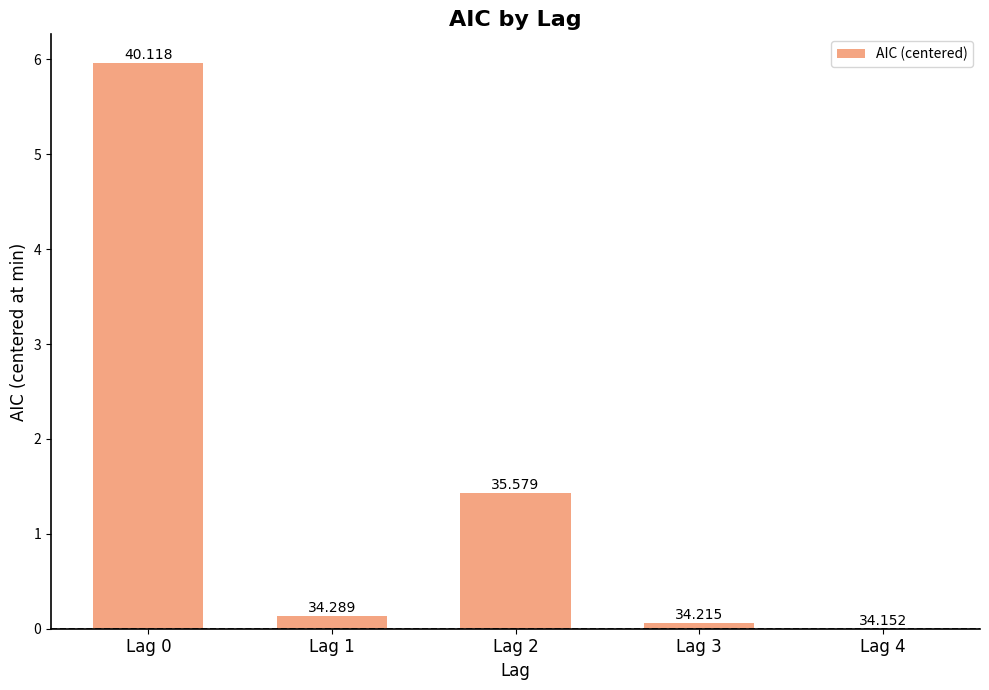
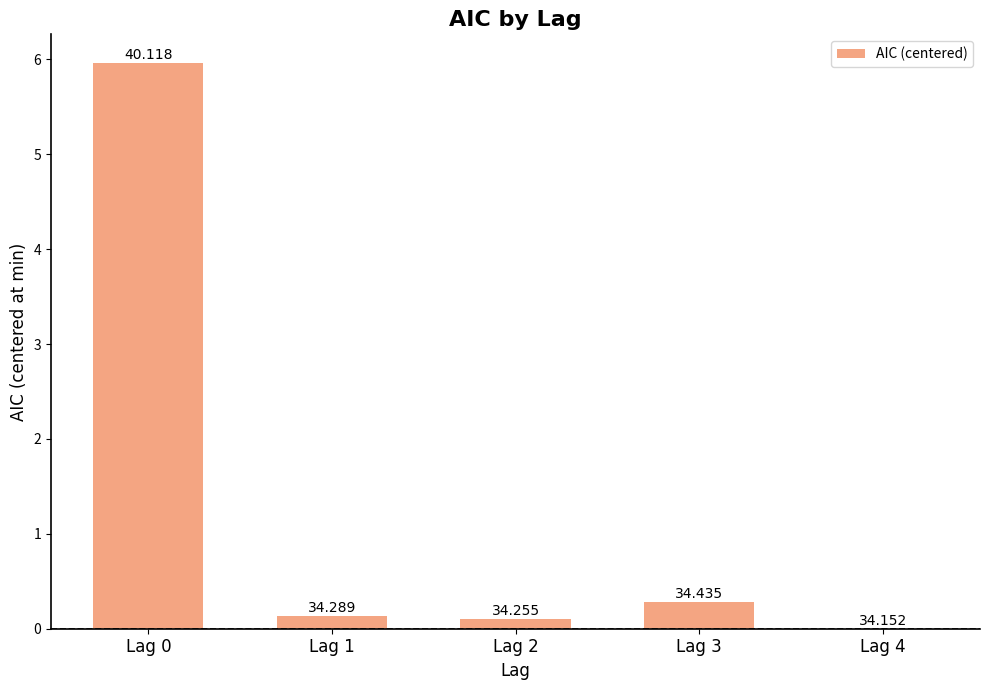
  {
-   "Lag 2": 35.579,
-   "Lag 3": 34.215
+   "Lag 2": 34.255,
+   "Lag 3": 34.435
  }
